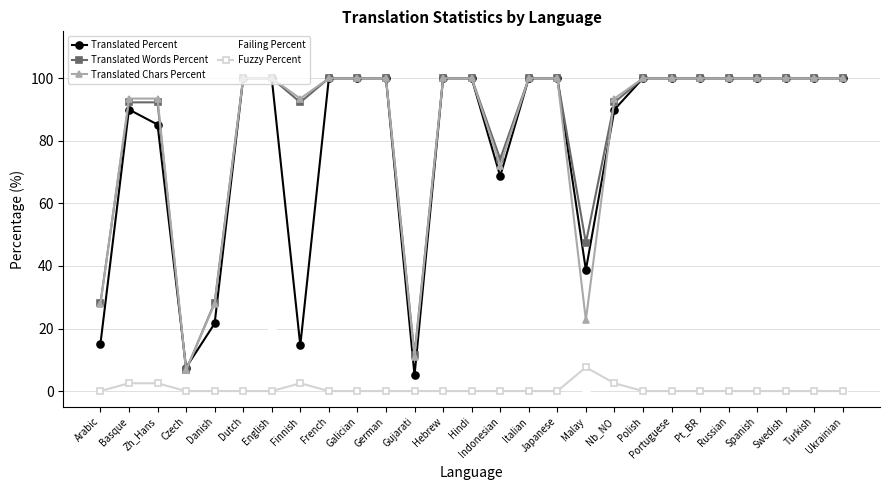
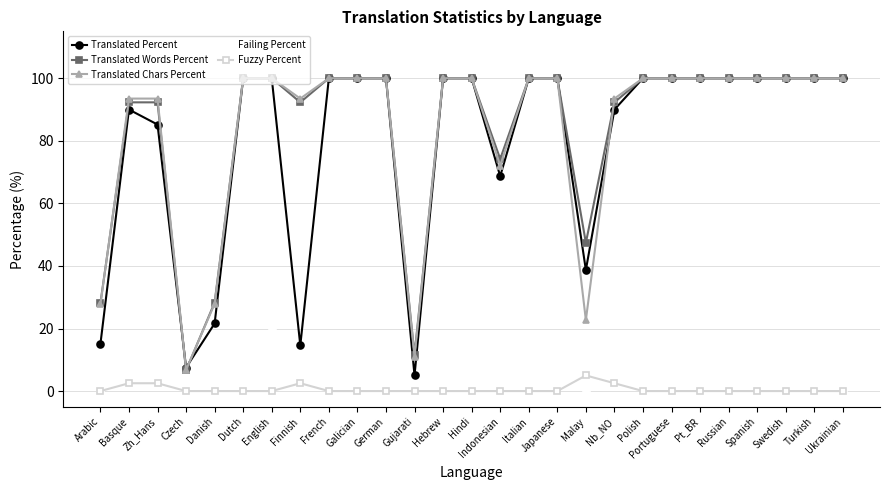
  {
    "Translated Percent": {
      "Arabic": 15,
      "Basque": 90,
      "Zh_Hans": 85,
      "Danish": 22,
      "Finnish": 15,
      "Gujarati": 5,
      "Indonesian": 69,
      "Malay": 39,
      "Nb_NO": 90
    },
    "Translated Words Percent": {
      "Basque": 92,
      "Zh_Hans": 92,
      "Finnish": 92,
      "Indonesian": 74,
      "Malay": 47,
      "Nb_NO": 92
    },
    "Translated Chars Percent": {
      "Basque": 94,
      "Zh_Hans": 94,
      "Finnish": 94,
      "Indonesian": 72,
      "Malay": 23,
      "Nb_NO": 94
    },
    "Failing Percent": {
      "Basque": 5,
      "Dutch": 3,
      "English": 20,
      "Finnish": 10,
      "Italian": 5,
      "Japanese": 4,
      "Malay": 0,
      "Nb_NO": 5,
      "Polish": 10,
      "Portuguese": 5,
      "Swedish": 6
    },
    "Fuzzy Percent": {
      "Basque": 3,
      "Dutch": 0,
      "English": 0,
      "Finnish": 3,
      "Italian": 0,
      "Japanese": 0,
-     "Malay": 8,
+     "Malay": 5,
      "Nb_NO": 3,
      "Polish": 0,
      "Portuguese": 0,
      "Swedish": 0
    }
  }
